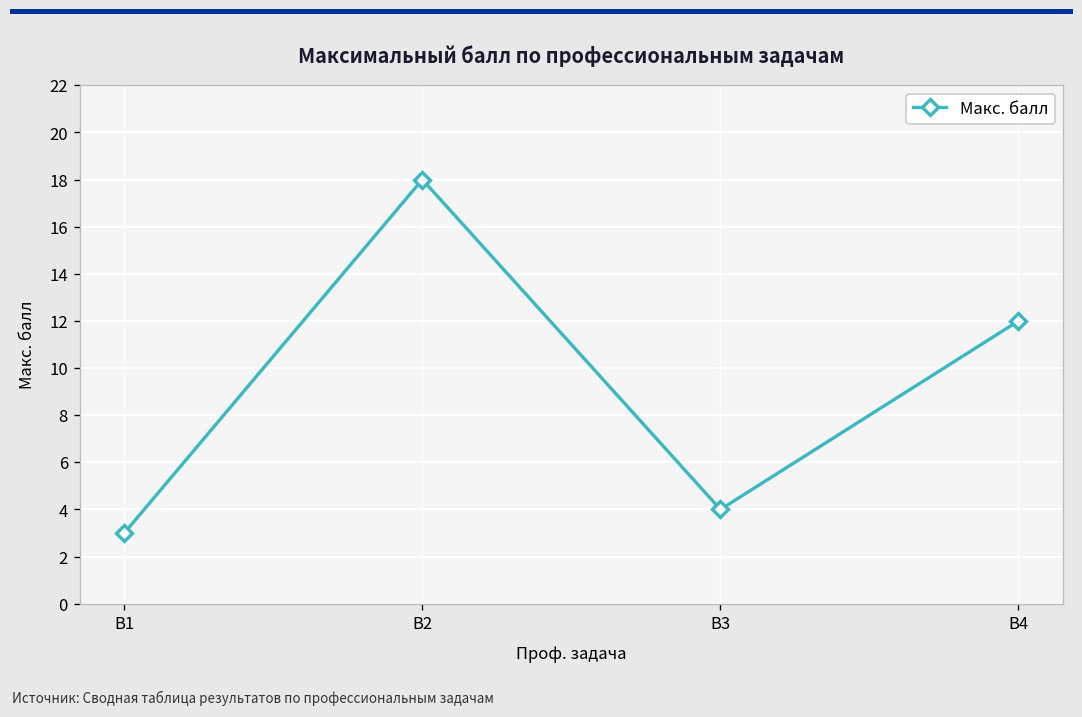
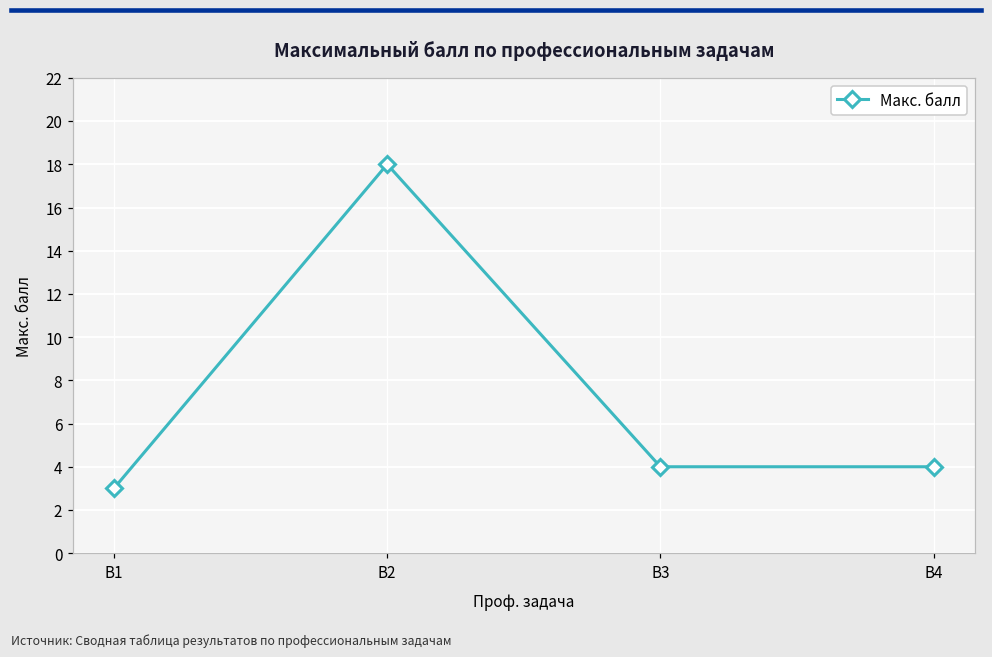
  {
    "В1": 3,
    "В2": 18,
    "В3": 4,
-   "В4": 12
+   "В4": 4
  }
